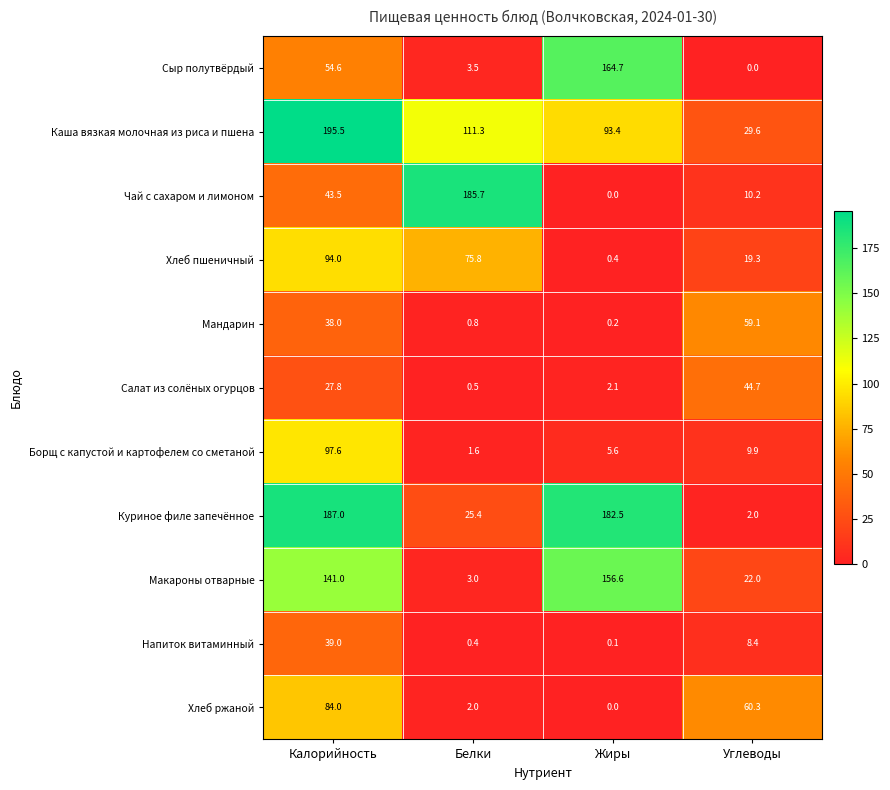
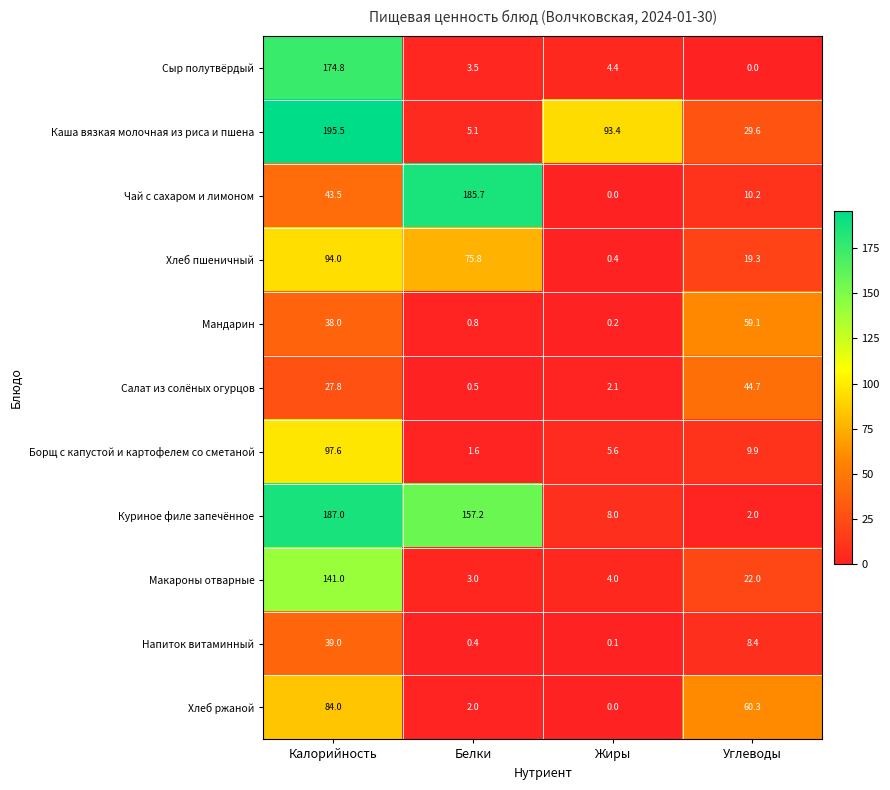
  {
    "Сыр полутвёрдый": {
-     "Калорийность": 54.6,
+     "Калорийность": 174.8,
      "Белки": 3.5,
-     "Жиры": 164.7,
+     "Жиры": 4.4,
      "Углеводы": 0.0
    },
    "Каша вязкая молочная из риса и пшена": {
      "Калорийность": 195.5,
-     "Белки": 111.3,
+     "Белки": 5.1,
      "Жиры": 93.4,
      "Углеводы": 29.6
    },
    "Чай с сахаром и лимоном": {
      "Калорийность": 43.5,
      "Белки": 185.7,
      "Жиры": 0.0,
      "Углеводы": 10.2
    },
    "Хлеб пшеничный": {
      "Калорийность": 94.0,
      "Белки": 75.8,
      "Жиры": 0.4,
      "Углеводы": 19.3
    },
    "Мандарин": {
      "Калорийность": 38.0,
      "Белки": 0.8,
      "Жиры": 0.2,
      "Углеводы": 59.1
    },
    "Салат из солёных огурцов": {
      "Калорийность": 27.8,
      "Белки": 0.5,
      "Жиры": 2.1,
      "Углеводы": 44.7
    },
    "Борщ с капустой и картофелем со сметаной": {
      "Калорийность": 97.6,
      "Белки": 1.6,
      "Жиры": 5.6,
      "Углеводы": 9.9
    },
    "Куриное филе запечённое": {
      "Калорийность": 187.0,
-     "Белки": 25.4,
-     "Жиры": 182.5,
+     "Белки": 157.2,
+     "Жиры": 8.0,
      "Углеводы": 2.0
    },
    "Макароны отварные": {
      "Калорийность": 141.0,
      "Белки": 3.0,
-     "Жиры": 156.6,
+     "Жиры": 4.0,
      "Углеводы": 22.0
    },
    "Напиток витаминный": {
      "Калорийность": 39.0,
      "Белки": 0.4,
      "Жиры": 0.1,
      "Углеводы": 8.4
    },
    "Хлеб ржаной": {
      "Калорийность": 84.0,
      "Белки": 2.0,
      "Жиры": 0.0,
      "Углеводы": 60.3
    }
  }
